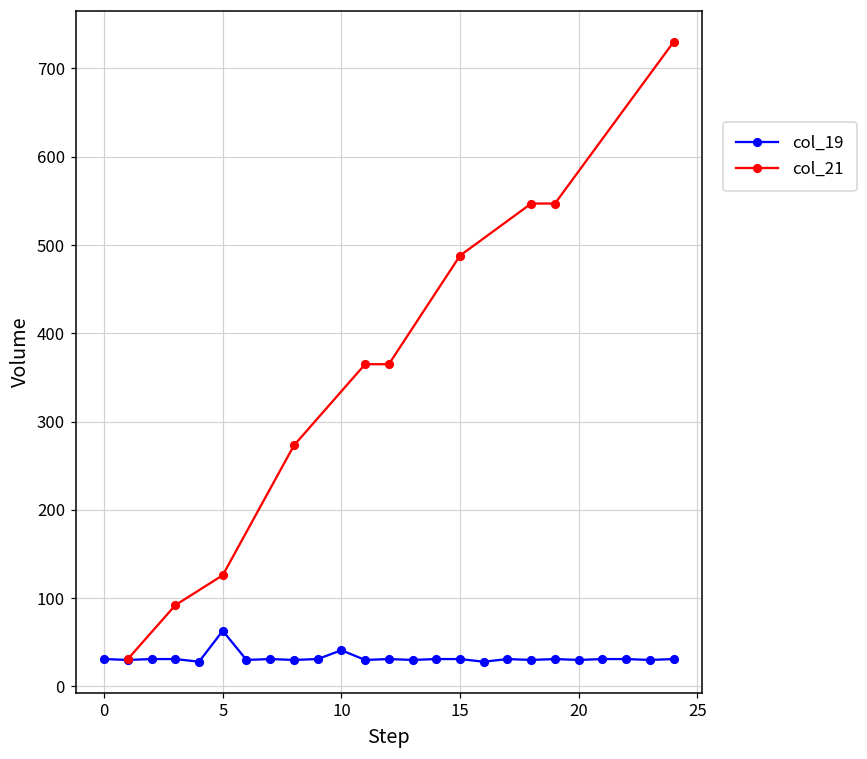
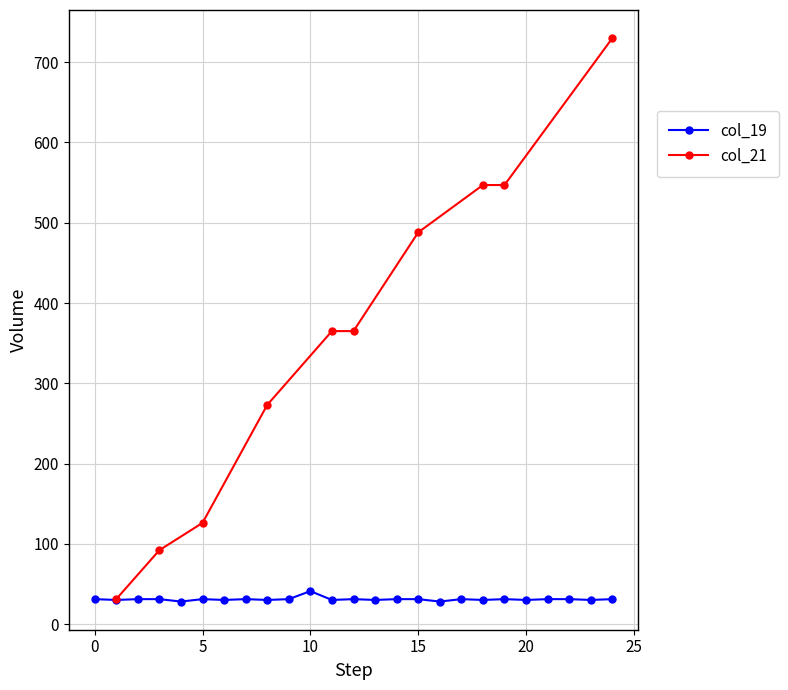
  {
    "col_19": {
      "0": 30,
-     "5": 60,
+     "5": 30,
      "10": 40,
      "15": 30,
      "20": 30
    },
    "col_21": {
      "5": 130,
      "15": 490
    }
  }
